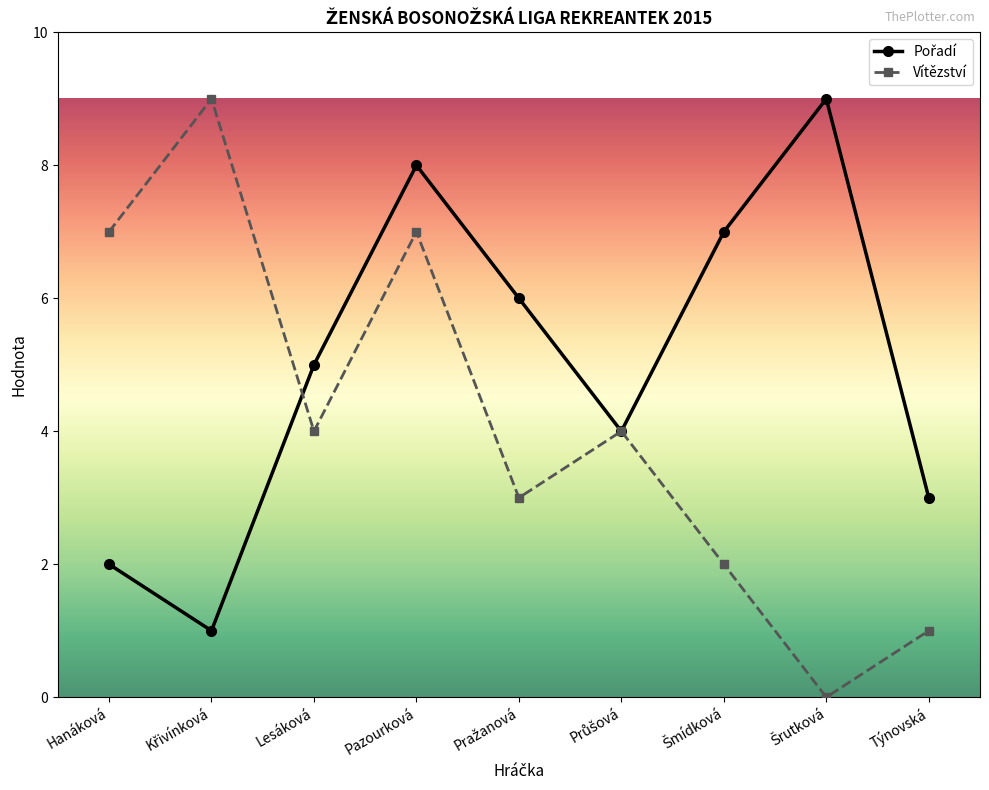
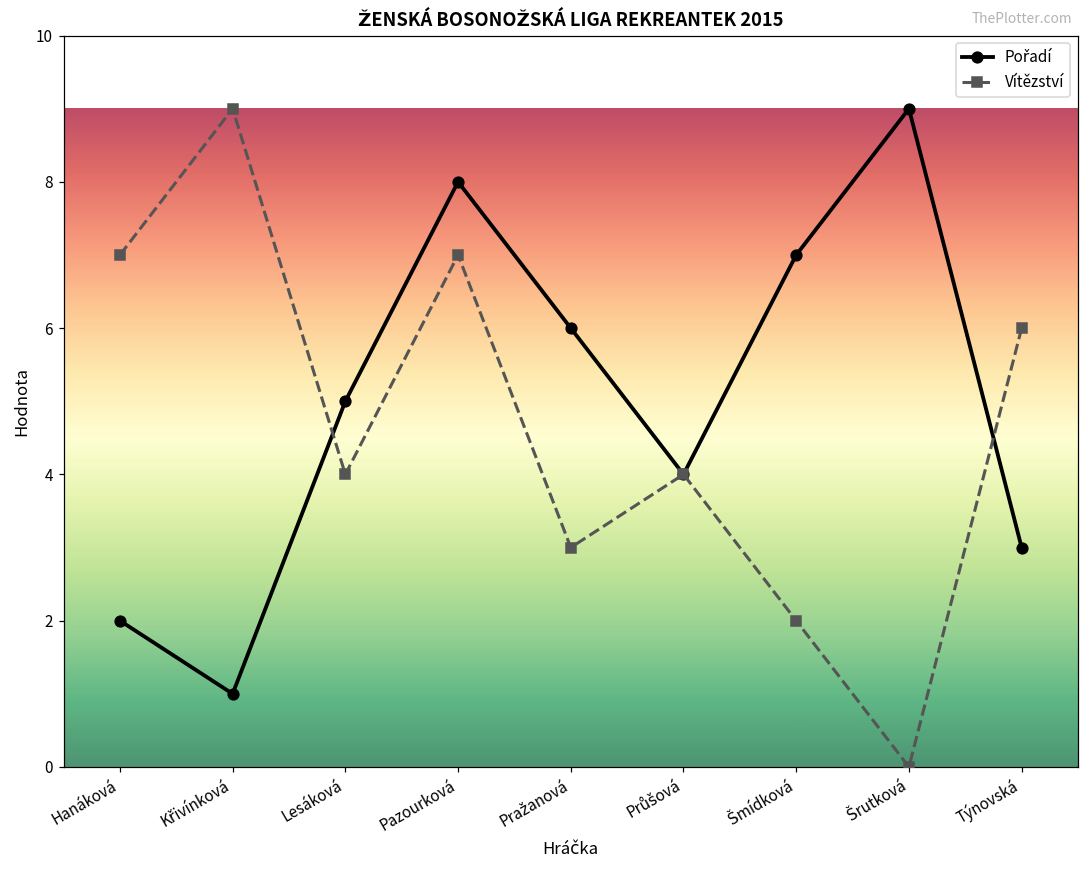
  {
    "Pořadí": {
      "Hanáková": 2,
      "Křivínková": 1,
      "Lesáková": 5,
      "Pazourková": 8,
      "Pražanová": 6,
      "Šmídková": 7,
      "Šrutková": 9,
      "Týnovská": 3
    },
    "Vítězství": {
      "Hanáková": 7,
      "Křivínková": 9,
      "Lesáková": 4,
      "Pazourková": 7,
      "Pražanová": 3,
      "Šmídková": 2,
      "Šrutková": 0,
-     "Týnovská": 1
+     "Týnovská": 6
    }
  }
